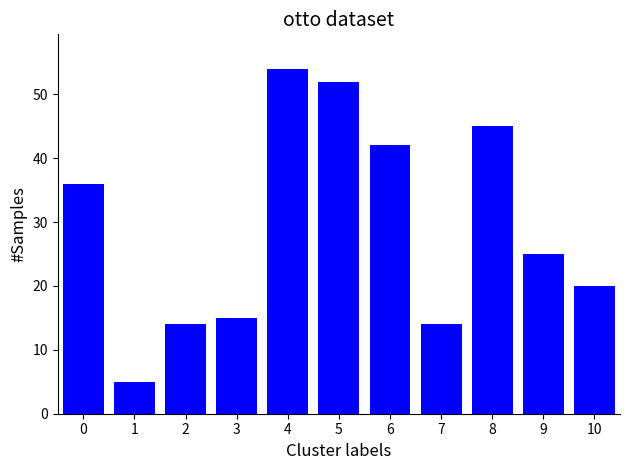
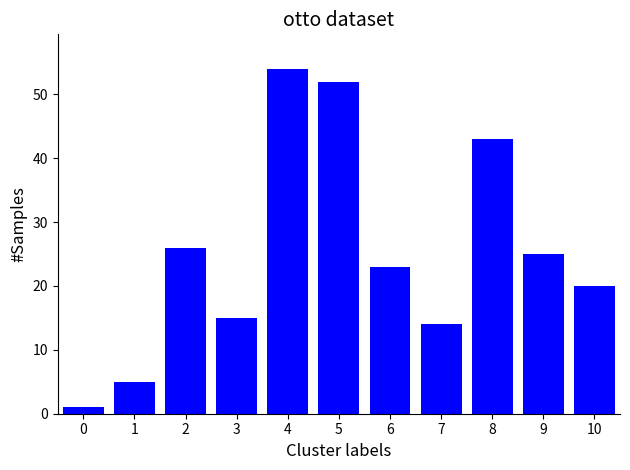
  {
-   "0": 36,
+   "0": 1,
    "1": 5,
-   "2": 14,
+   "2": 26,
    "3": 15,
    "4": 54,
    "5": 52,
-   "6": 42,
+   "6": 23,
    "7": 14,
-   "8": 45,
+   "8": 43,
    "9": 25,
    "10": 20
  }
